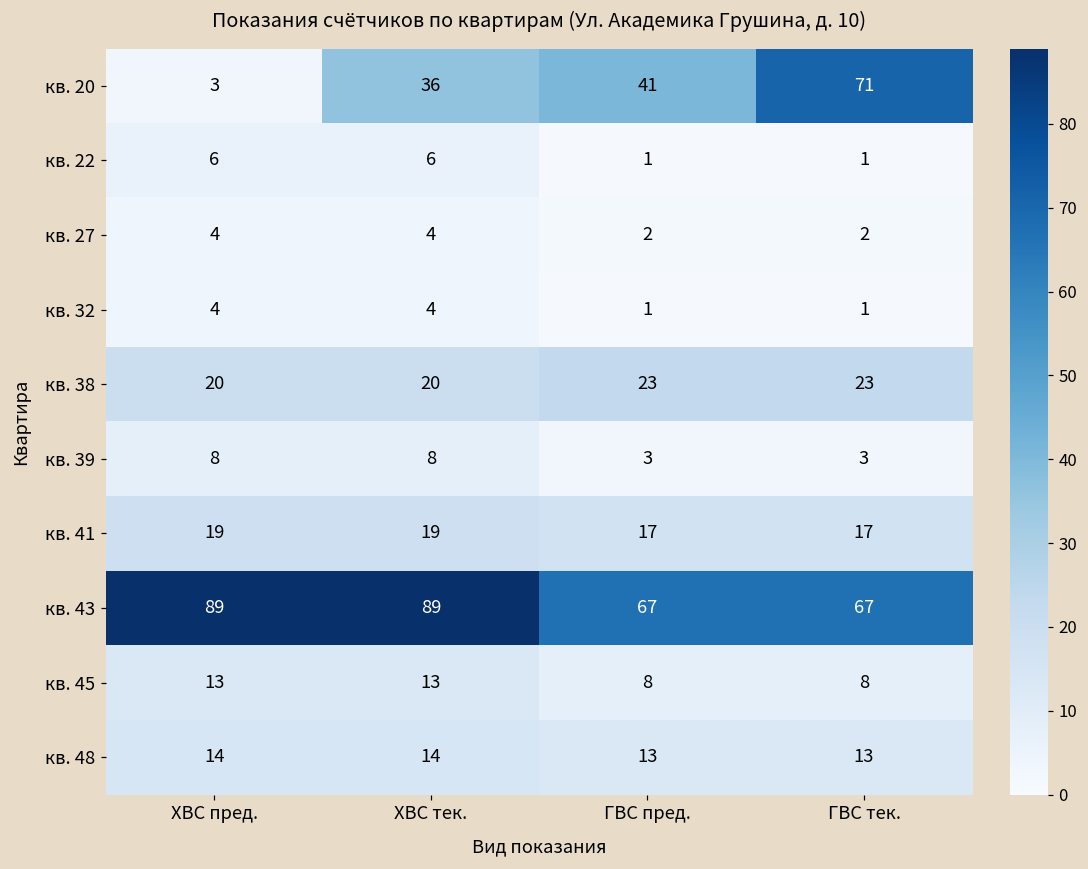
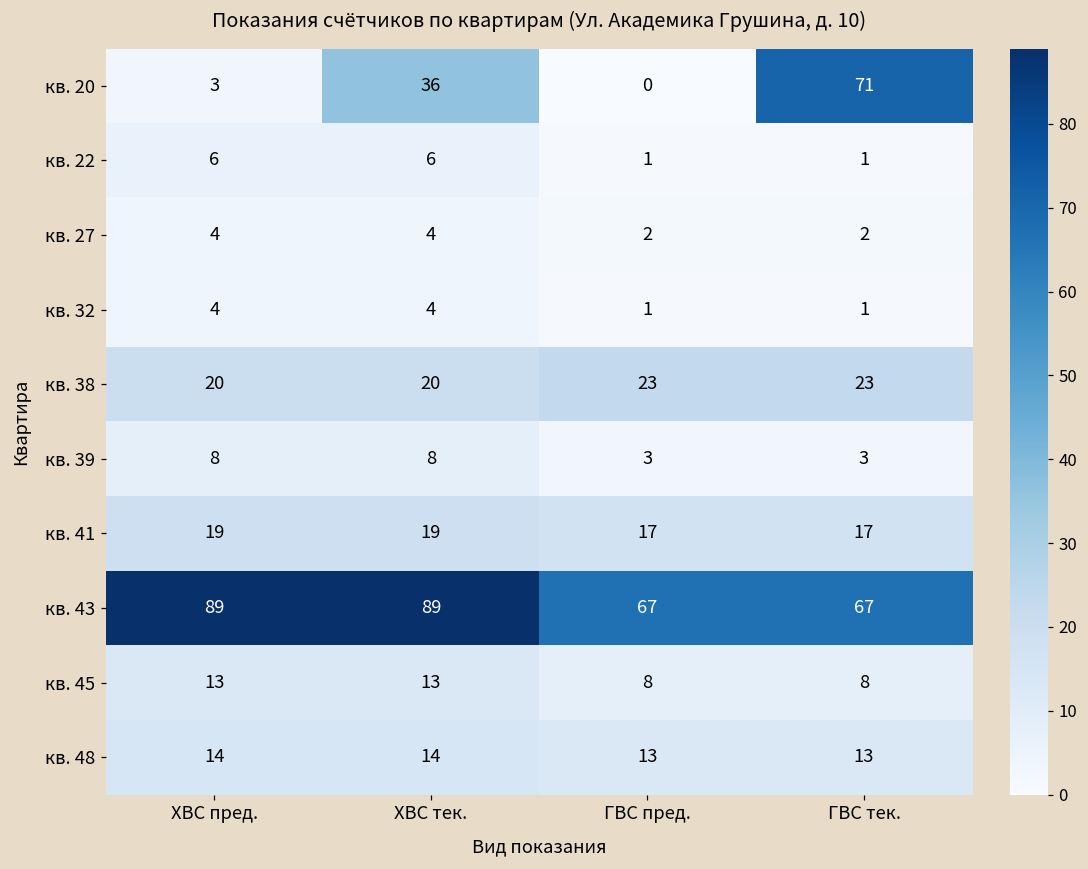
  {
    "кв. 20": {
      "ХВС пред.": 3,
      "ХВС тек.": 36,
-     "ГВС пред.": 41,
+     "ГВС пред.": 0,
      "ГВС тек.": 71
    },
    "кв. 22": {
      "ХВС пред.": 6,
      "ХВС тек.": 6,
      "ГВС пред.": 1,
      "ГВС тек.": 1
    },
    "кв. 27": {
      "ХВС пред.": 4,
      "ХВС тек.": 4,
      "ГВС пред.": 2,
      "ГВС тек.": 2
    },
    "кв. 32": {
      "ХВС пред.": 4,
      "ХВС тек.": 4,
      "ГВС пред.": 1,
      "ГВС тек.": 1
    },
    "кв. 38": {
      "ХВС пред.": 20,
      "ХВС тек.": 20,
      "ГВС пред.": 23,
      "ГВС тек.": 23
    },
    "кв. 39": {
      "ХВС пред.": 8,
      "ХВС тек.": 8,
      "ГВС пред.": 3,
      "ГВС тек.": 3
    },
    "кв. 41": {
      "ХВС пред.": 19,
      "ХВС тек.": 19,
      "ГВС пред.": 17,
      "ГВС тек.": 17
    },
    "кв. 43": {
      "ХВС пред.": 89,
      "ХВС тек.": 89,
      "ГВС пред.": 67,
      "ГВС тек.": 67
    },
    "кв. 45": {
      "ХВС пред.": 13,
      "ХВС тек.": 13,
      "ГВС пред.": 8,
      "ГВС тек.": 8
    },
    "кв. 48": {
      "ХВС пред.": 14,
      "ХВС тек.": 14,
      "ГВС пред.": 13,
      "ГВС тек.": 13
    }
  }
